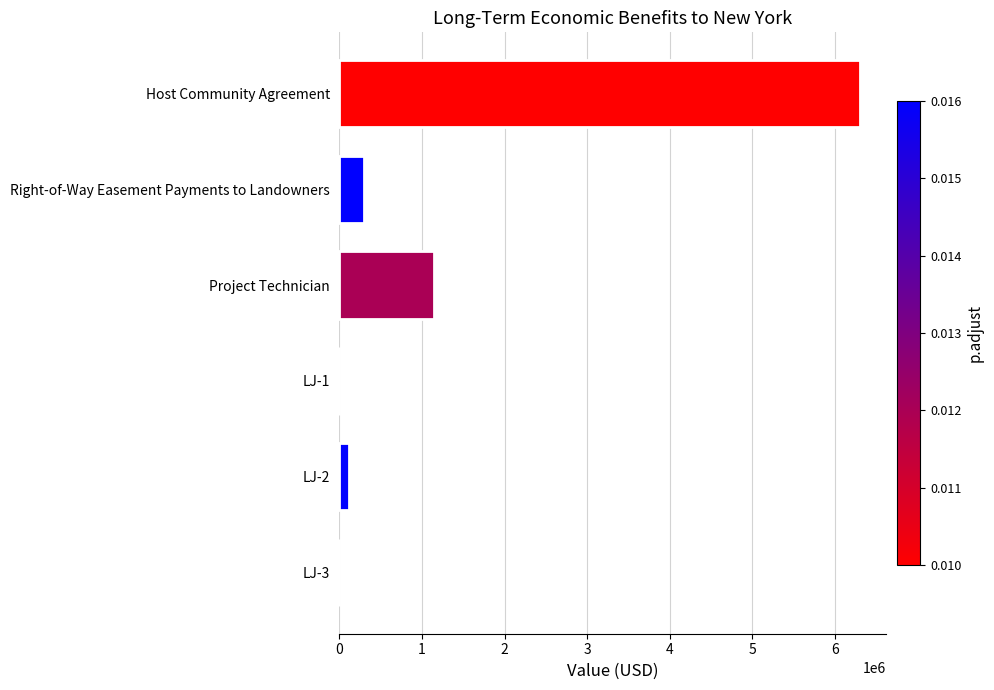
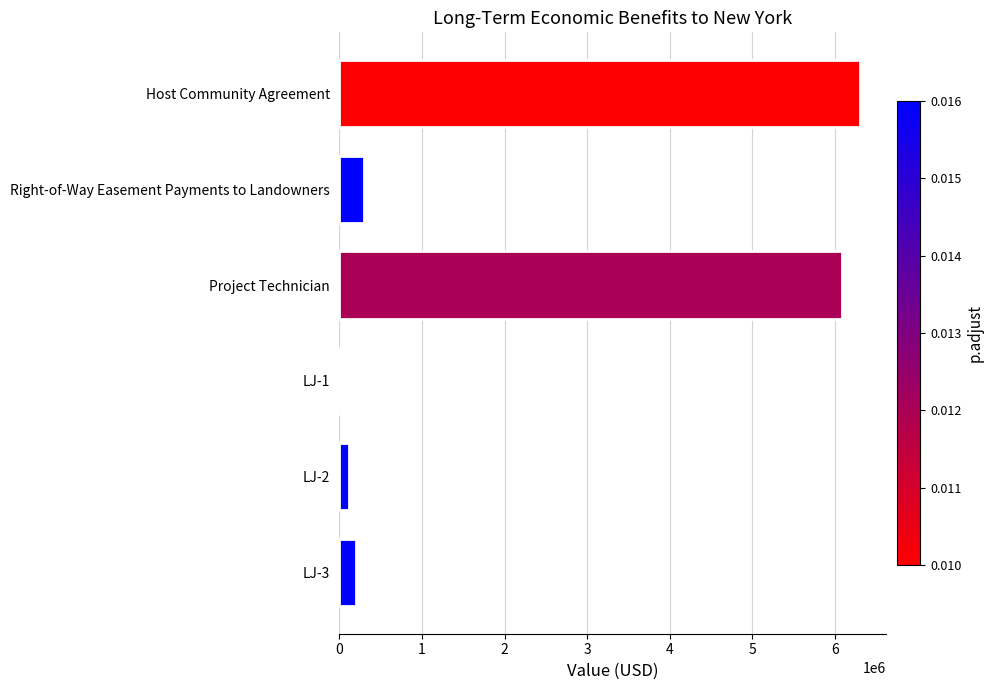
  {
    "Host Community Agreement": 6300000,
    "Right-of-Way Easement Payments to Landowners": 300000,
-   "Project Technician": 1100000,
+   "Project Technician": 6100000,
    "LJ-1": 0,
    "LJ-2": 100000,
-   "LJ-3": 0
+   "LJ-3": 200000
  }
